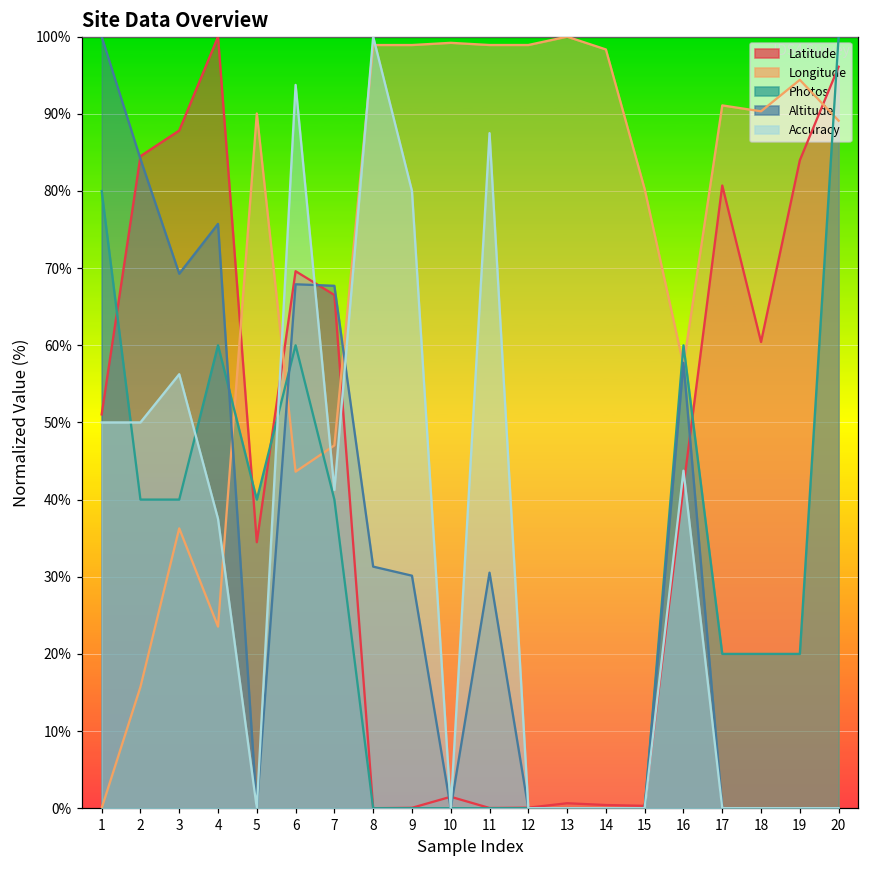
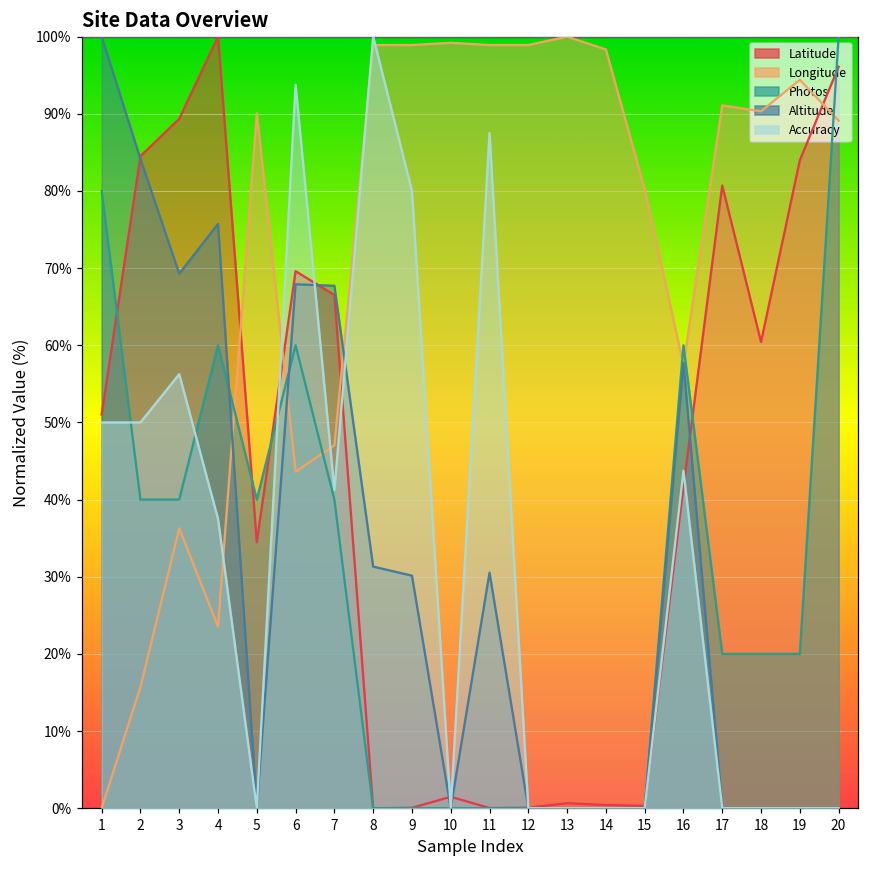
  {
    "Latitude": {
      "1": "51%",
-     "3": "88%",
+     "3": "89%",
      "4": "100%",
      "5": "34%",
      "6": "70%",
      "7": "67%",
      "10": "1%",
      "13": "1%",
      "14": "0%",
      "16": "42%",
      "17": "81%",
      "18": "60%",
      "19": "84%"
    },
    "Longitude": {
      "1": "0%",
      "2": "16%",
      "3": "36%",
      "4": "24%",
      "5": "90%",
      "6": "44%",
      "7": "47%",
      "8": "99%",
      "9": "99%",
      "10": "99%",
      "11": "99%",
      "12": "99%",
      "13": "100%",
      "14": "98%",
      "15": "80%",
      "17": "91%"
    },
    "Accuracy": {
      "1": "50%",
      "2": "50%",
      "3": "56%",
      "4": "38%",
      "6": "94%",
      "7": "41%",
      "8": "100%",
      "9": "80%",
      "11": "88%",
      "16": "44%"
    }
  }
